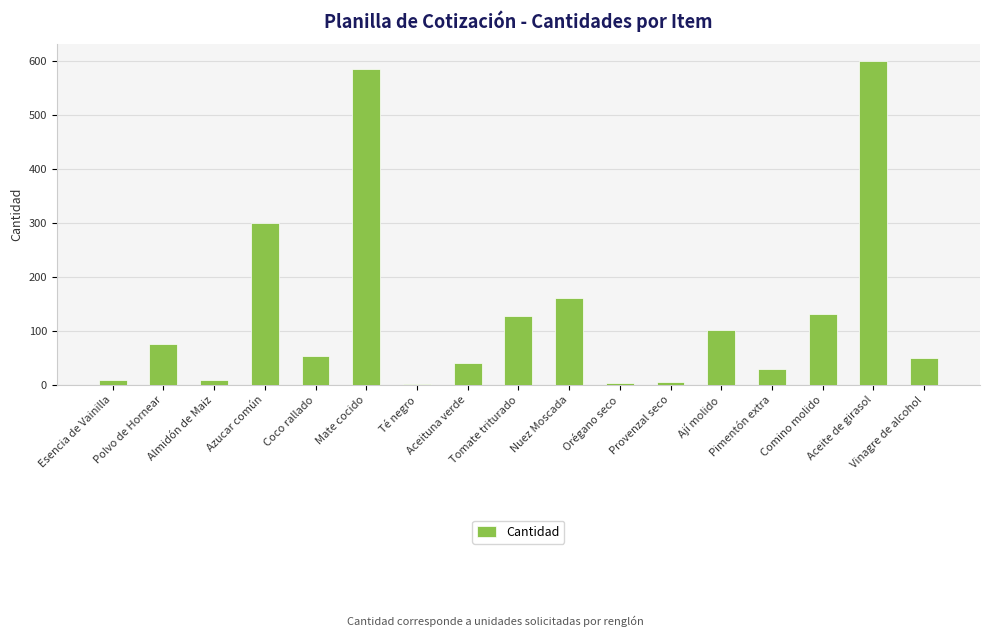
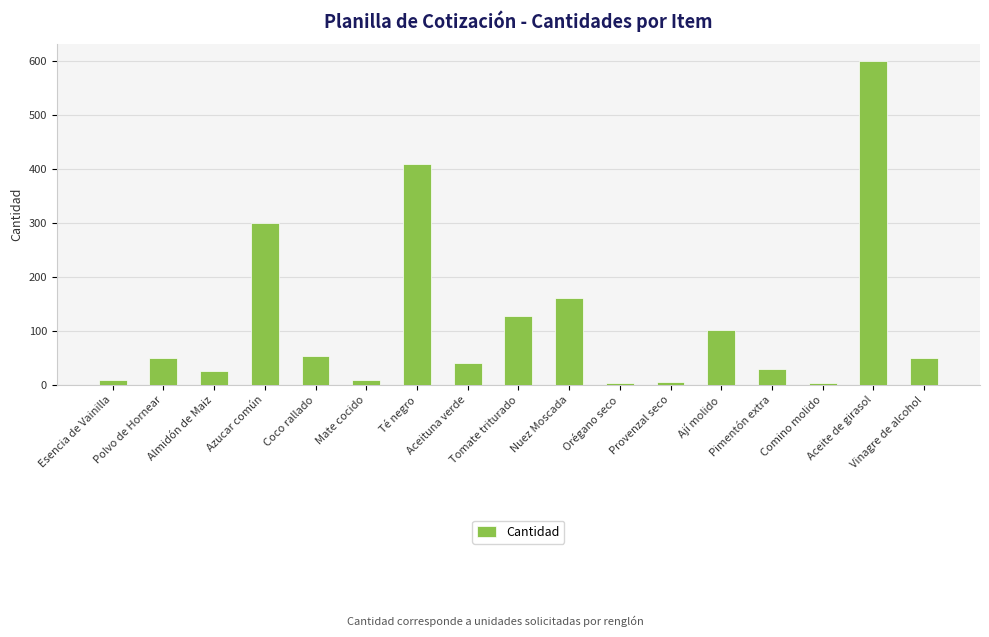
  {
    "Esencia de Vainilla": 10,
-   "Polvo de Hornear": 80,
-   "Almidón de Maiz": 10,
+   "Polvo de Hornear": 50,
+   "Almidón de Maiz": 30,
    "Azucar común": 300,
    "Coco rallado": 50,
-   "Mate cocido": 590,
-   "Té negro": 0,
+   "Mate cocido": 10,
+   "Té negro": 410,
    "Aceituna verde": 40,
    "Tomate triturado": 130,
    "Nuez Moscada": 160,
    "Provenzal seco": 10,
    "Ají molido": 100,
    "Pimentón extra": 30,
-   "Comino molido": 130,
+   "Comino molido": 0,
    "Aceite de girasol": 600,
    "Vinagre de alcohol": 50
  }
